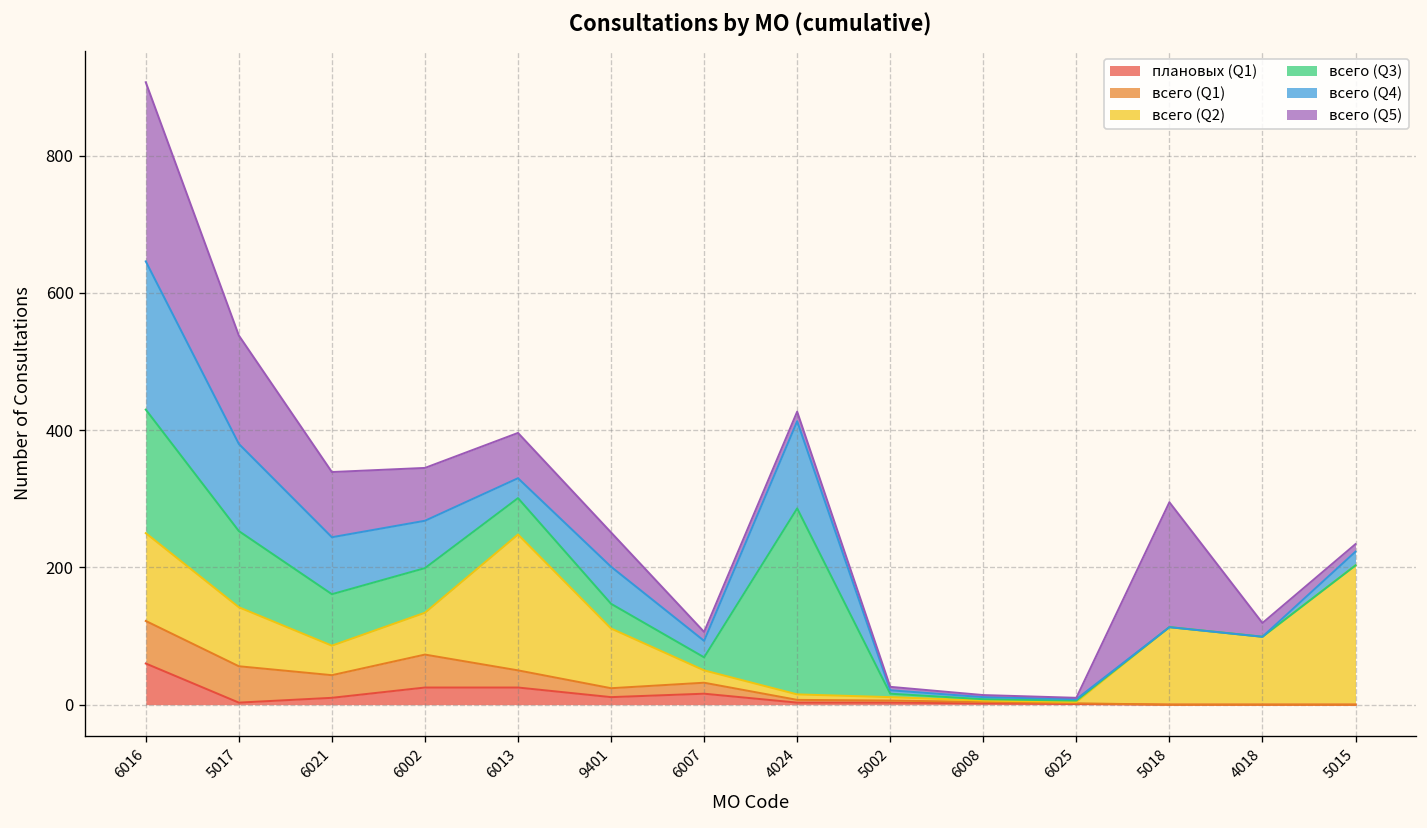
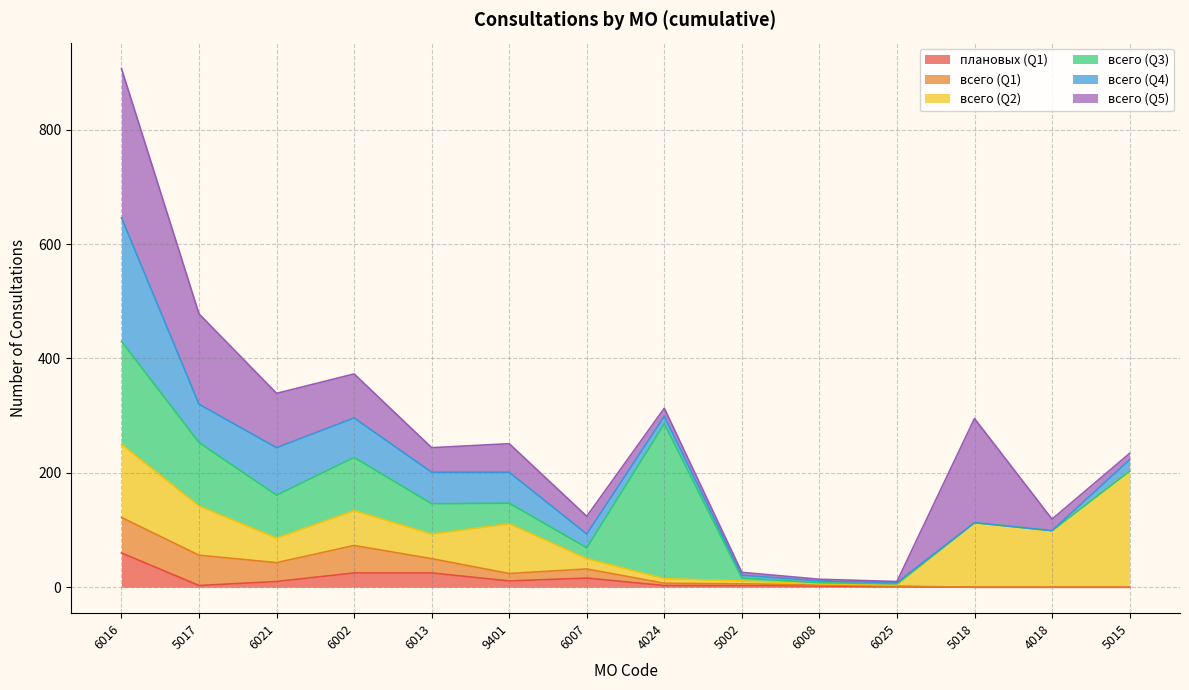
  {
    "всего (Q2)": {
      "6016": 130,
      "5017": 90,
      "6021": 40,
      "6002": 60,
-     "6013": 200,
+     "6013": 40,
      "9401": 90,
      "6007": 20,
      "4024": 10,
      "5002": 10
    },
    "всего (Q3)": {
      "6016": 180,
      "5017": 110,
      "6021": 80,
-     "6002": 70,
+     "6002": 90,
      "6013": 50,
      "9401": 40,
      "6007": 20,
      "4024": 270,
      "5002": 10
    },
    "всего (Q4)": {
      "6016": 220,
-     "5017": 130,
+     "5017": 70,
      "6021": 80,
      "6002": 70,
-     "6013": 30,
+     "6013": 60,
      "9401": 50,
      "6007": 20,
-     "4024": 130,
+     "4024": 10,
      "5002": 10,
      "5015": 20
    },
    "всего (Q5)": {
      "6016": 260,
      "5017": 160,
      "6021": 100,
      "6002": 80,
-     "6013": 70,
+     "6013": 40,
      "9401": 50,
-     "6007": 10,
+     "6007": 30,
      "4024": 10,
      "5002": 10,
      "5018": 180,
      "4018": 20,
      "5015": 10
    }
  }
